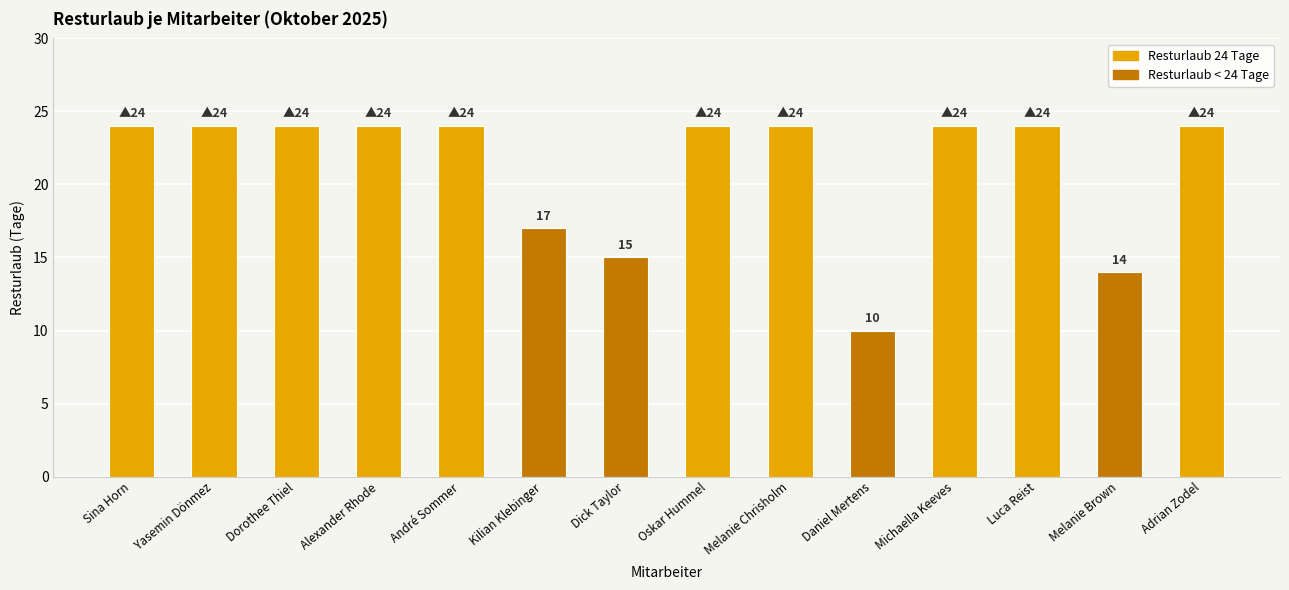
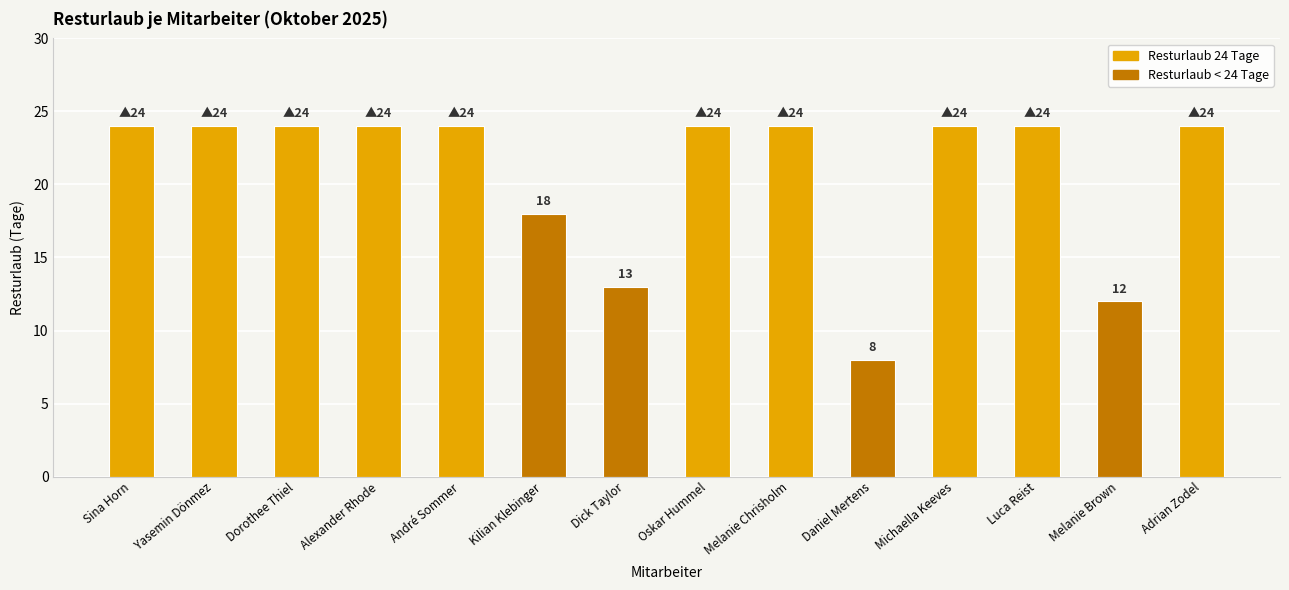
  {
    "Sina Horn": 24,
    "Yasemin Dönmez": 24,
    "Dorothee Thiel": 24,
    "Alexander Rhode": 24,
    "André Sommer": 24,
-   "Kilian Klebinger": 17,
-   "Dick Taylor": 15,
+   "Kilian Klebinger": 18,
+   "Dick Taylor": 13,
    "Oskar Hummel": 24,
    "Melanie Chrisholm": 24,
-   "Daniel Mertens": 10,
+   "Daniel Mertens": 8,
    "Michaella Keeves": 24,
    "Luca Reist": 24,
-   "Melanie Brown": 14,
+   "Melanie Brown": 12,
    "Adrian Zodel": 24
  }
